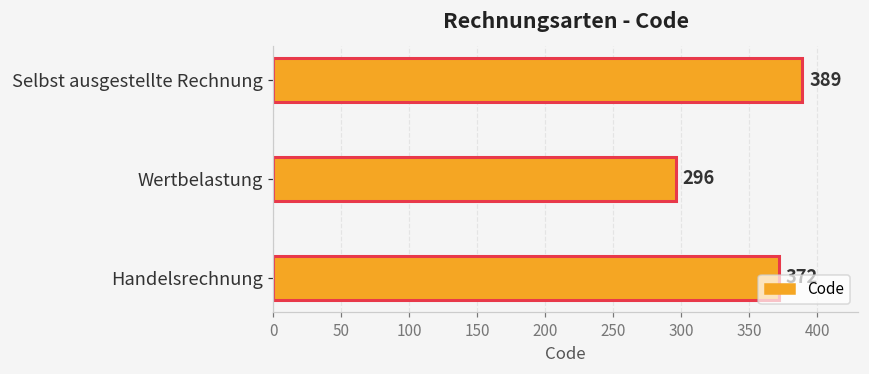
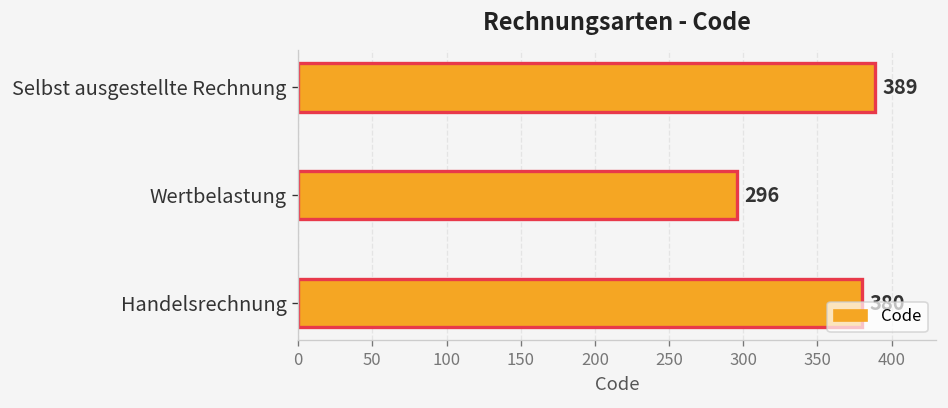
  {
    "Selbst ausgestellte Rechnung": 389,
    "Wertbelastung": 296,
-   "Handelsrechnung": 372
+   "Handelsrechnung": 380
  }
